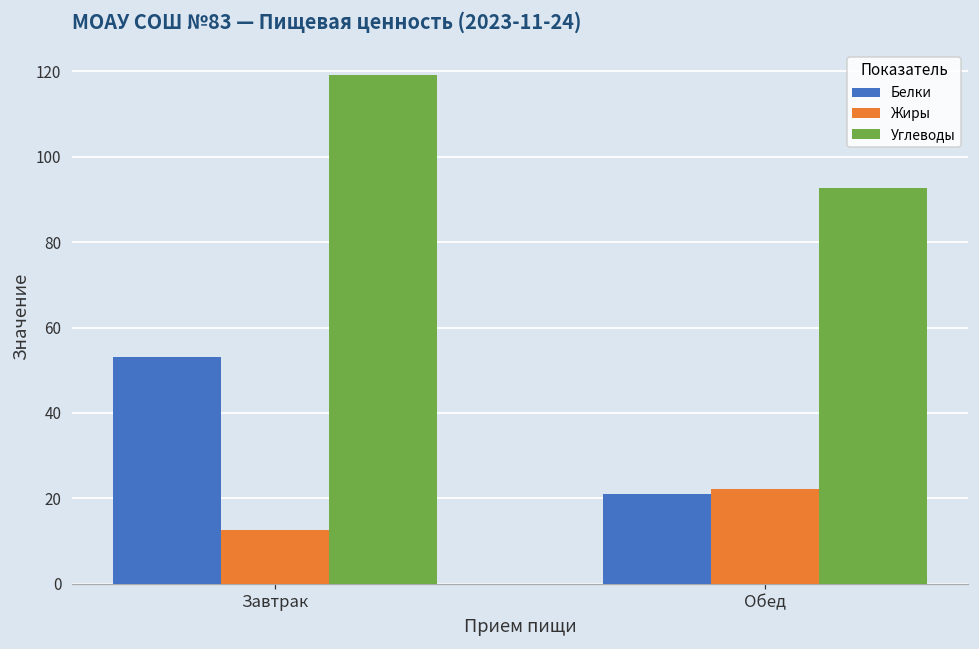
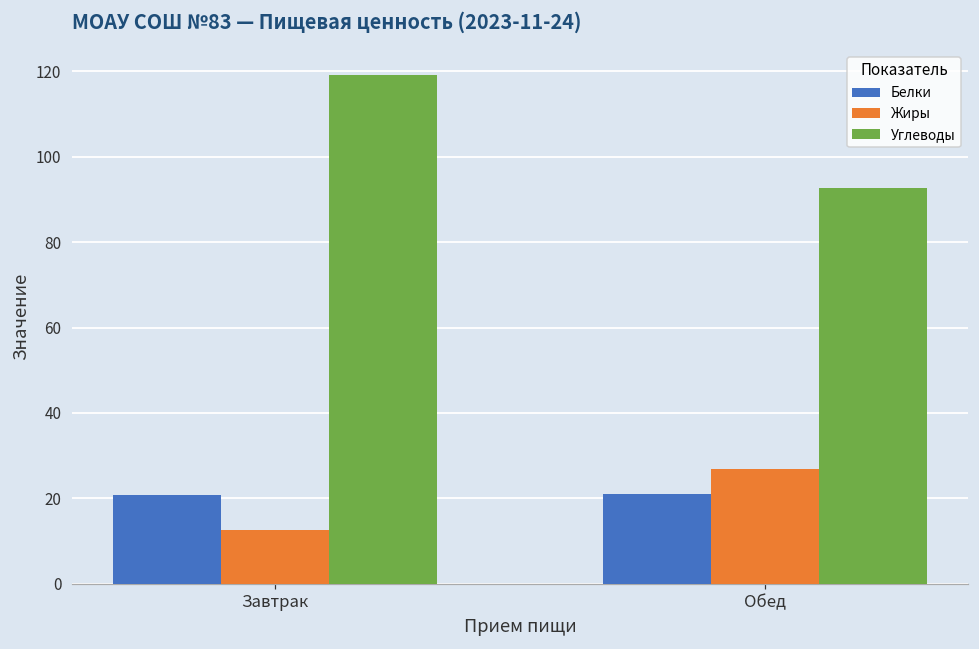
  {
    "Белки": {
-     "Завтрак": 53,
+     "Завтрак": 21,
      "Обед": 21
    },
    "Жиры": {
      "Завтрак": 13,
-     "Обед": 22
+     "Обед": 27
    },
    "Углеводы": {
      "Завтрак": 119,
      "Обед": 93
    }
  }
